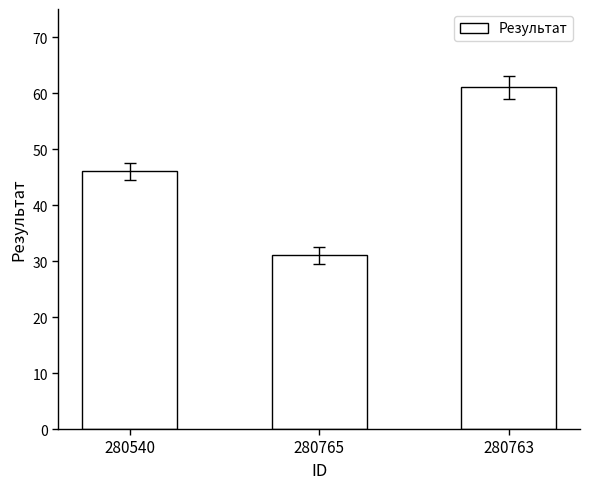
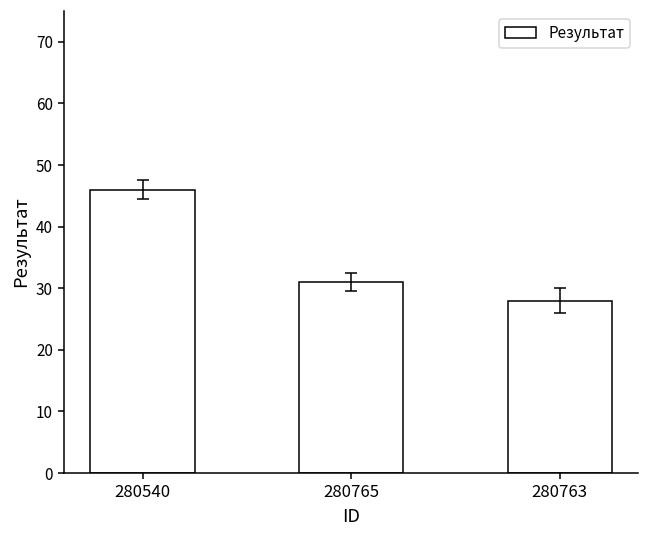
  {
    "Результат": {
      "280540": 46,
      "280765": 31,
-     "280763": 61
+     "280763": 28
    }
  }
